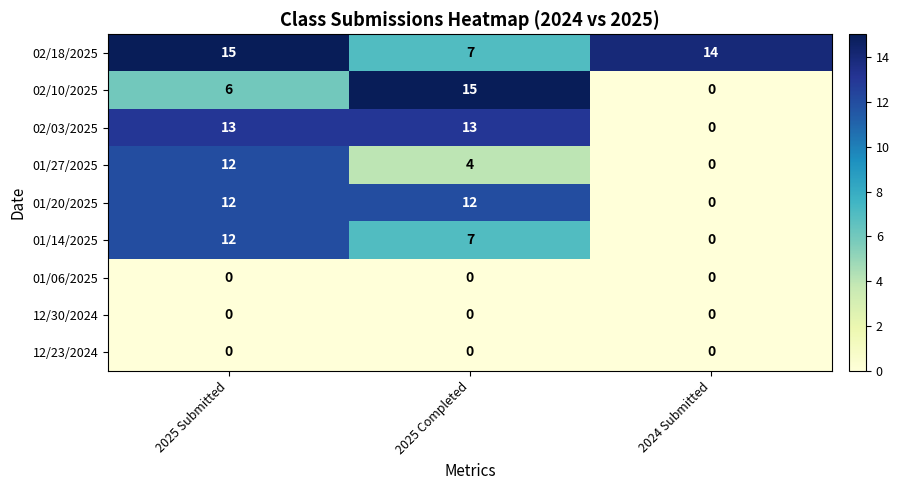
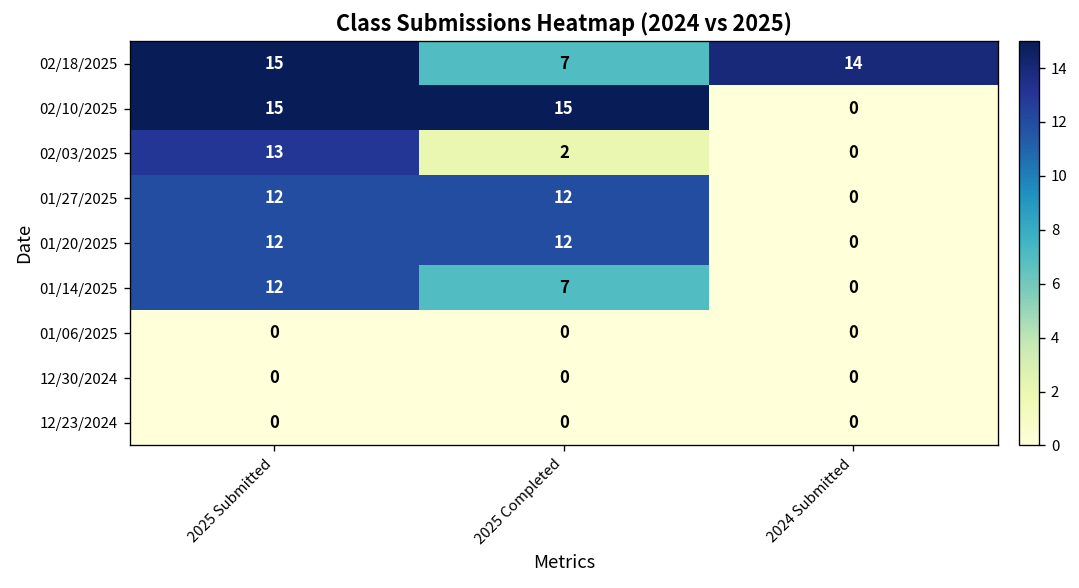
  {
    "02/18/2025": {
      "2025 Submitted": 15,
      "2025 Completed": 7,
      "2024 Submitted": 14
    },
    "02/10/2025": {
-     "2025 Submitted": 6,
+     "2025 Submitted": 15,
      "2025 Completed": 15,
      "2024 Submitted": 0
    },
    "02/03/2025": {
      "2025 Submitted": 13,
-     "2025 Completed": 13,
+     "2025 Completed": 2,
      "2024 Submitted": 0
    },
    "01/27/2025": {
      "2025 Submitted": 12,
-     "2025 Completed": 4,
+     "2025 Completed": 12,
      "2024 Submitted": 0
    },
    "01/20/2025": {
      "2025 Submitted": 12,
      "2025 Completed": 12,
      "2024 Submitted": 0
    },
    "01/14/2025": {
      "2025 Submitted": 12,
      "2025 Completed": 7,
      "2024 Submitted": 0
    },
    "01/06/2025": {
      "2025 Submitted": 0,
      "2025 Completed": 0,
      "2024 Submitted": 0
    },
    "12/30/2024": {
      "2025 Submitted": 0,
      "2025 Completed": 0,
      "2024 Submitted": 0
    },
    "12/23/2024": {
      "2025 Submitted": 0,
      "2025 Completed": 0,
      "2024 Submitted": 0
    }
  }
